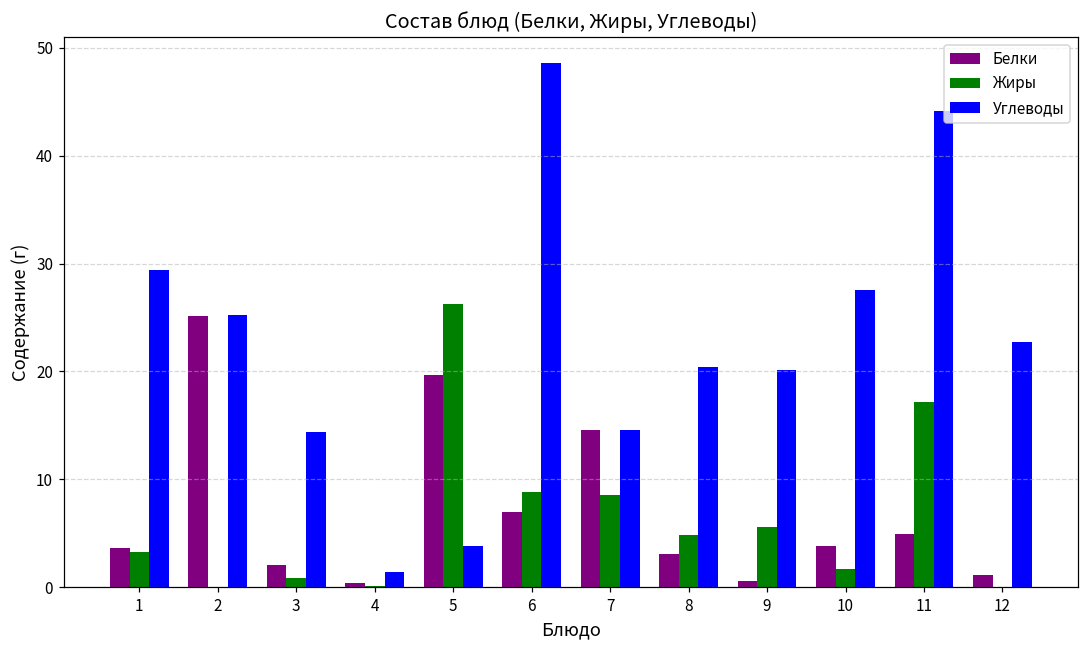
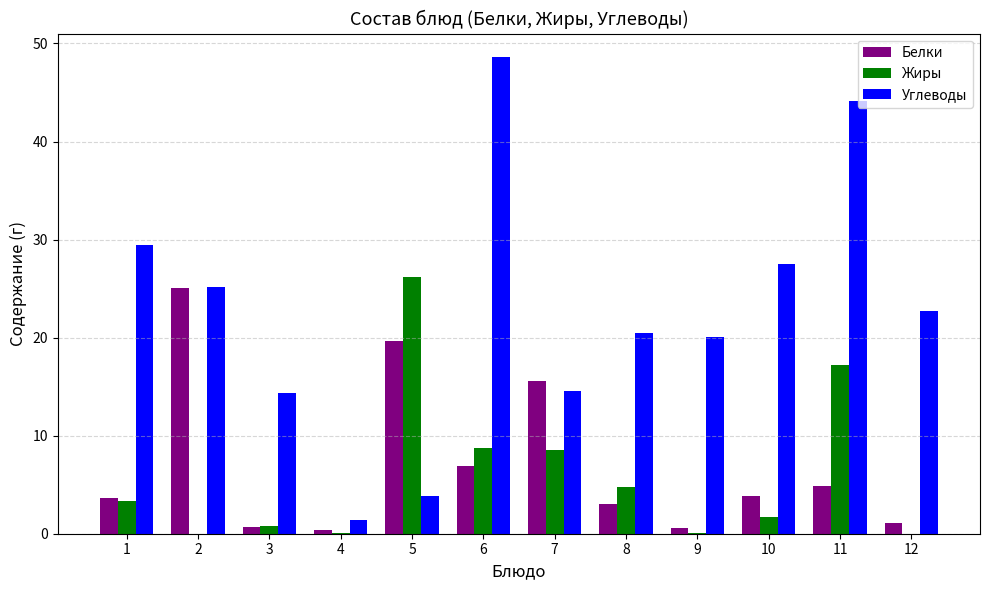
  {
    "Белки": {
      "1": 4,
      "2": 25,
-     "3": 2,
+     "3": 1,
      "4": 0,
      "5": 20,
      "6": 7,
-     "7": 15,
+     "7": 16,
      "8": 3,
      "9": 1,
      "10": 4,
      "11": 5,
      "12": 1
    },
    "Жиры": {
      "1": 3,
      "2": 0,
      "3": 1,
      "5": 26,
      "6": 9,
      "7": 9,
      "8": 5,
-     "9": 6,
+     "9": 0,
      "10": 2,
      "11": 17,
      "12": 0
    },
    "Углеводы": {
      "1": 29,
      "2": 25,
      "3": 14,
      "4": 1,
      "5": 4,
      "6": 49,
      "7": 15,
      "8": 20,
      "9": 20,
      "10": 28,
      "12": 23
    }
  }
